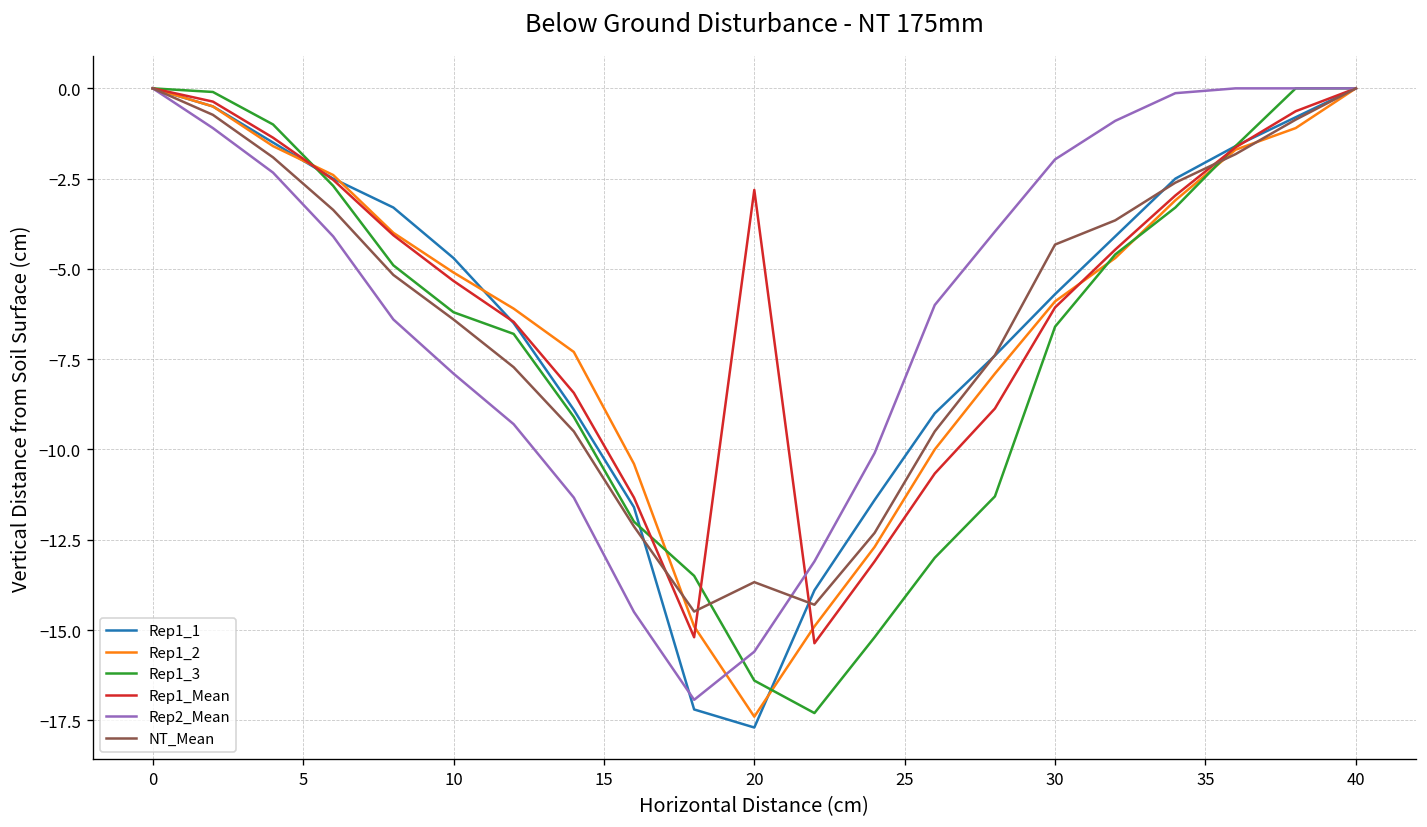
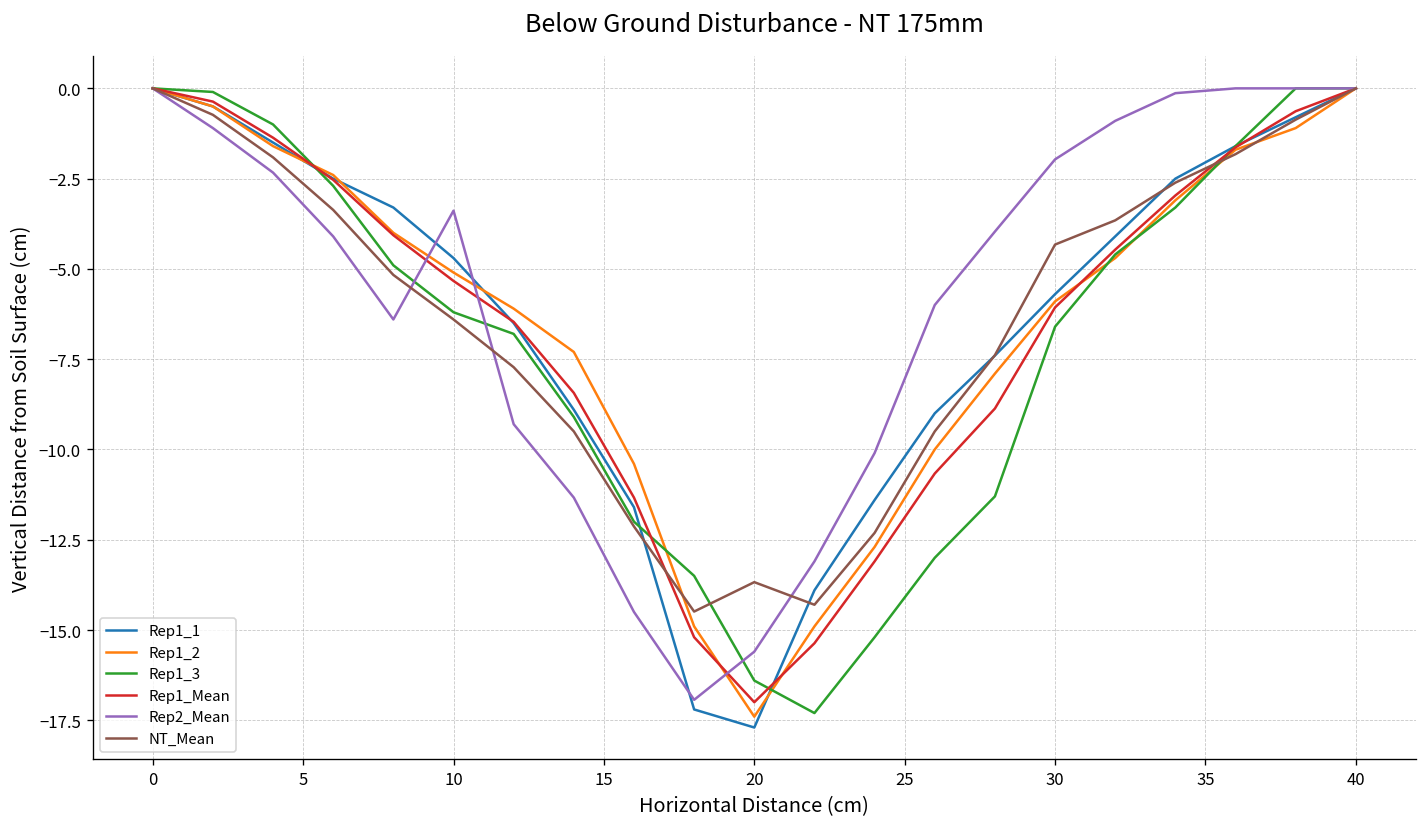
  {
    "Rep1_1": {
      "10": -4.7,
      "20": -17.7,
      "30": -5.7
    },
    "Rep1_2": {
      "10": -5.1,
      "20": -17.4,
      "30": -5.9
    },
    "Rep1_3": {
      "10": -6.2,
      "20": -16.4,
      "30": -6.6
    },
    "Rep1_Mean": {
      "10": -5.3,
-     "20": -2.8,
+     "20": -17.0,
      "30": -6.1
    },
    "Rep2_Mean": {
-     "10": -7.9,
+     "10": -3.4,
      "20": -15.6,
      "30": -2.0
    },
    "NT_Mean": {
      "10": -6.4,
      "20": -13.7,
      "30": -4.3
    }
  }
